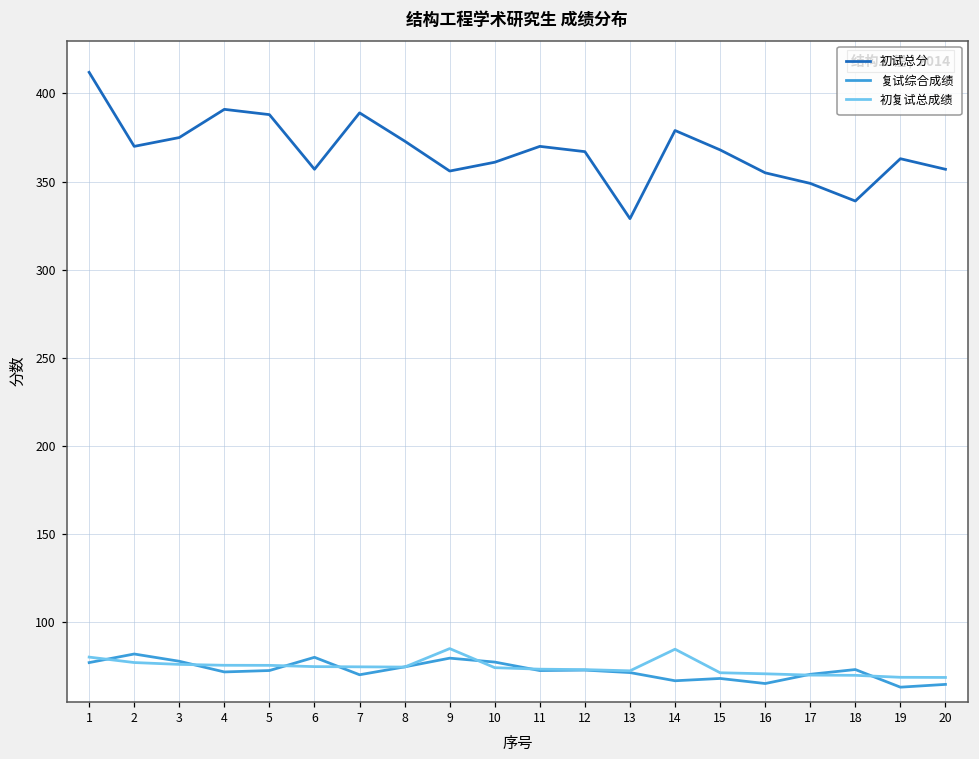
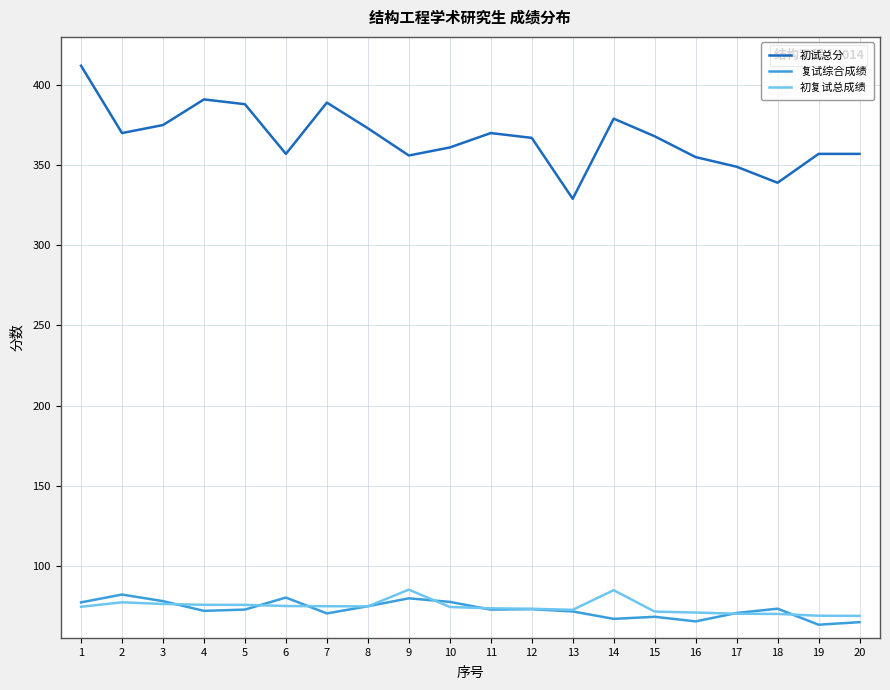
  {
    "初试总分": {
      "1": 412,
      "2": 370,
      "3": 375,
      "4": 391,
      "5": 388,
      "6": 357,
      "7": 389,
      "8": 373,
      "9": 356,
      "10": 361,
      "11": 370,
      "12": 367,
      "13": 329,
      "14": 379,
      "15": 368,
      "16": 355,
      "17": 349,
      "18": 339,
-     "19": 363,
+     "19": 357,
      "20": 357
    },
    "复试综合成绩": {
      "1": 77,
      "2": 82,
      "3": 78,
      "4": 72,
      "5": 73,
      "6": 80,
      "7": 70,
      "9": 80,
      "10": 78,
      "14": 67,
      "15": 68,
      "16": 65,
      "18": 73,
      "19": 63,
      "20": 65
    },
    "初复试总成绩": {
-     "1": 80,
+     "1": 74,
      "2": 77,
      "3": 76,
      "4": 76,
      "5": 76,
      "6": 75,
      "7": 75,
      "9": 85,
      "10": 74,
      "14": 85,
      "15": 71,
      "16": 71,
      "18": 70,
      "19": 69,
      "20": 69
    }
  }
